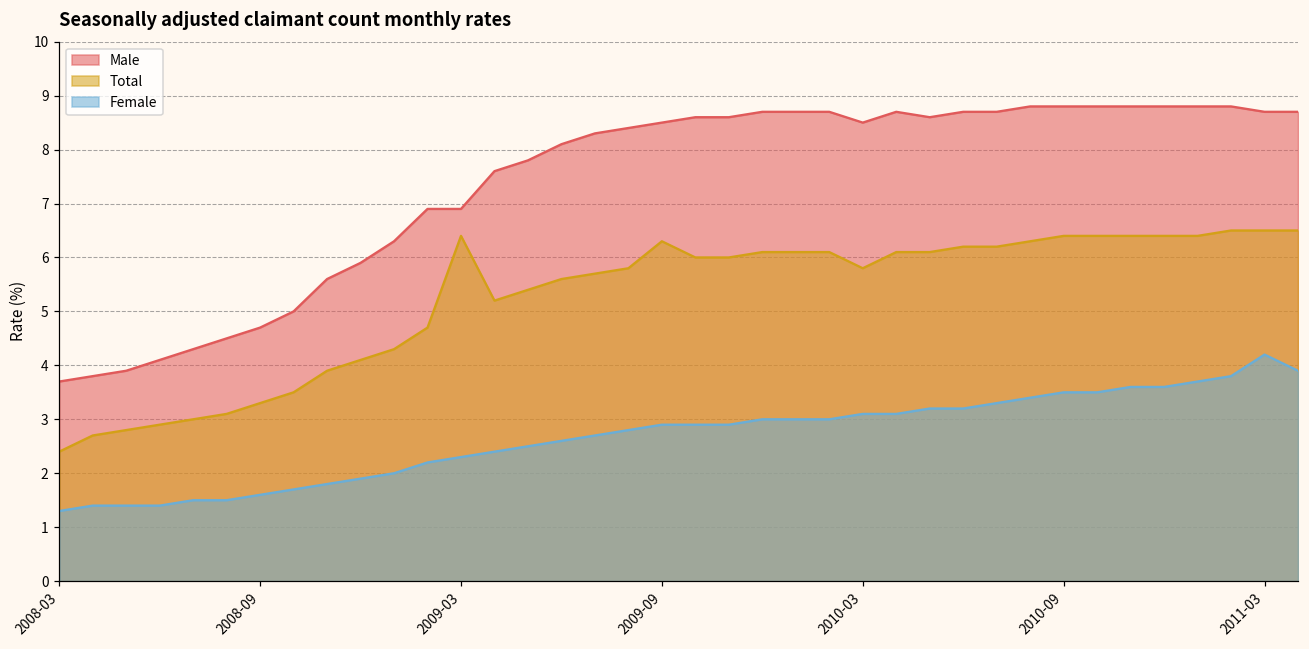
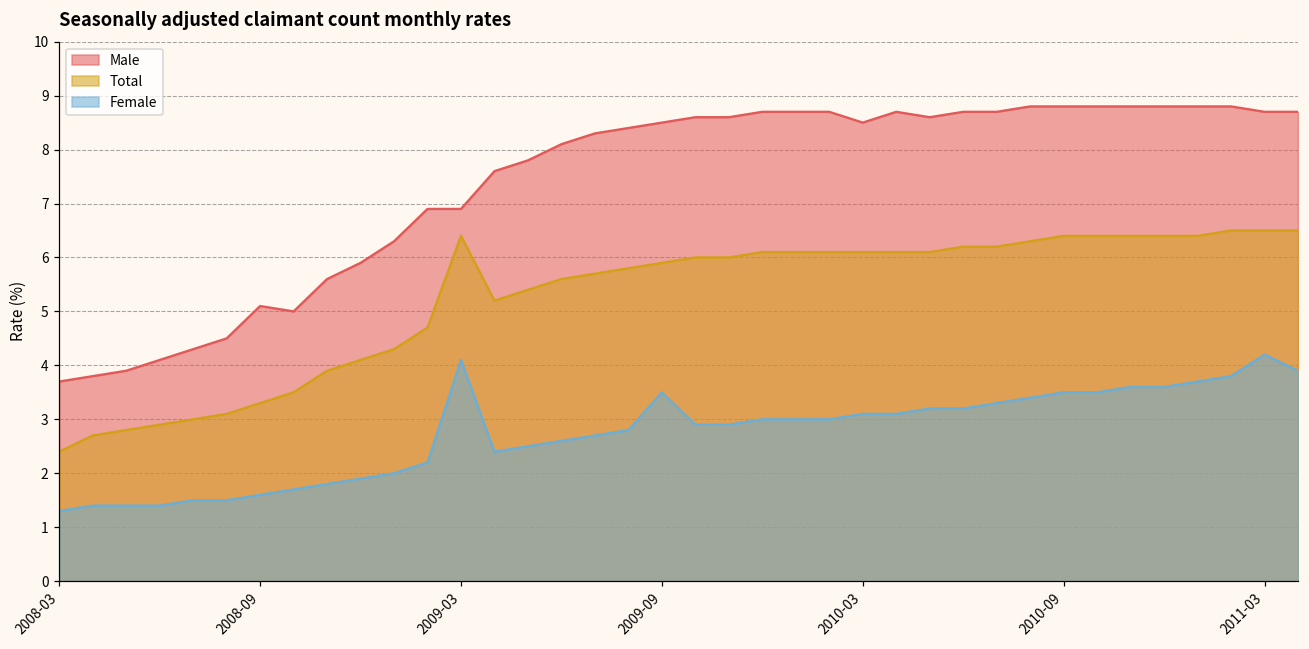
  {
    "Male": {
      "2008-03": 3.7,
-     "2008-09": 4.7,
+     "2008-09": 5.1,
      "2009-03": 6.9,
      "2009-09": 8.5,
      "2010-03": 8.5,
      "2010-09": 8.8,
      "2011-03": 8.7
    },
    "Total": {
      "2008-03": 2.4,
      "2008-09": 3.3,
      "2009-03": 6.4,
-     "2009-09": 6.3,
-     "2010-03": 5.8,
+     "2009-09": 5.9,
+     "2010-03": 6.1,
      "2010-09": 6.4,
      "2011-03": 6.5
    },
    "Female": {
      "2008-03": 1.3,
      "2008-09": 1.6,
-     "2009-03": 2.3,
-     "2009-09": 2.9,
+     "2009-03": 4.1,
+     "2009-09": 3.5,
      "2010-03": 3.1,
      "2010-09": 3.5,
      "2011-03": 4.2
    }
  }
